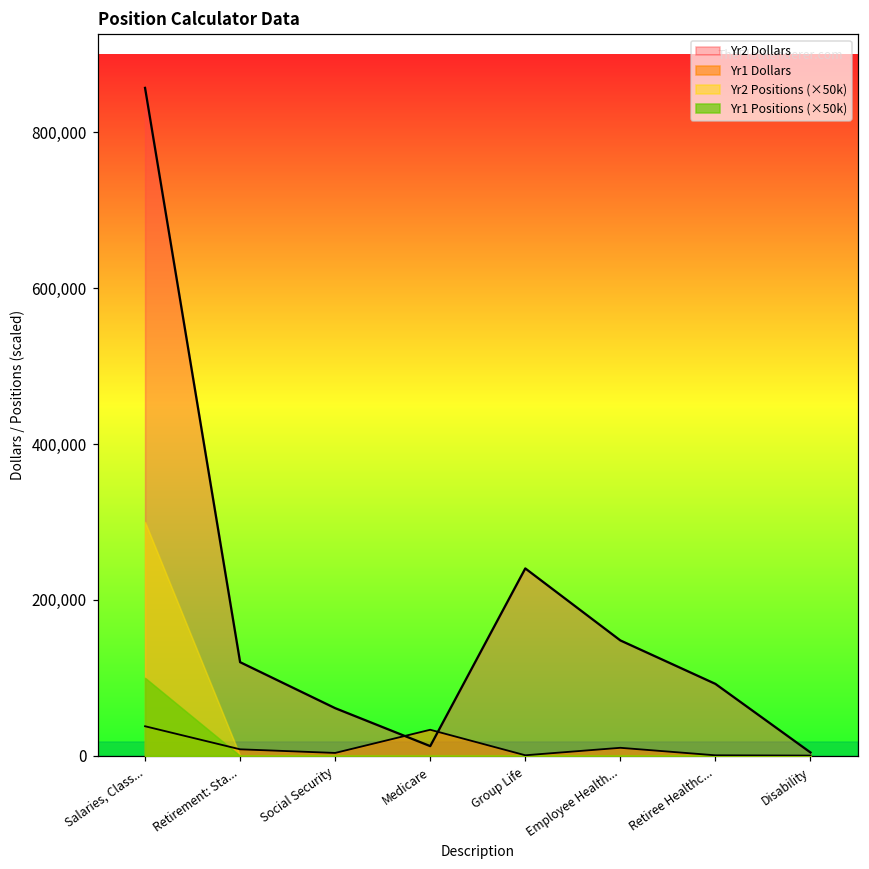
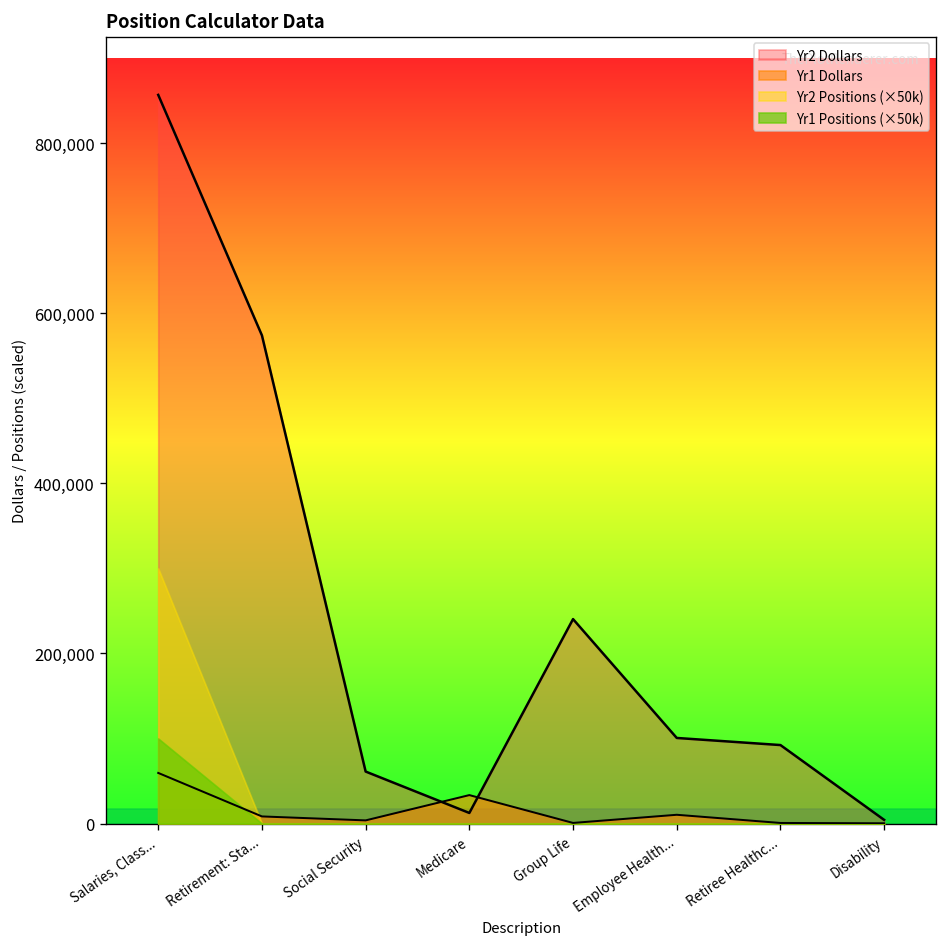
  {
    "Yr2 Dollars": {
      "Salaries, Class...": "860,000",
-     "Retirement: Sta...": "120,000",
+     "Retirement: Sta...": "570,000",
      "Social Security": "60,000",
      "Group Life": "240,000",
-     "Employee Health...": "150,000",
+     "Employee Health...": "100,000",
      "Retiree Healthc...": "90,000"
    },
    "Yr1 Dollars": {
-     "Salaries, Class...": "40,000",
+     "Salaries, Class...": "60,000",
      "Medicare": "30,000"
    },
    "Yr2 Positions (×50k)": {
      "Salaries, Class...": "300,000"
    },
    "Yr1 Positions (×50k)": {
      "Salaries, Class...": "100,000"
    }
  }
